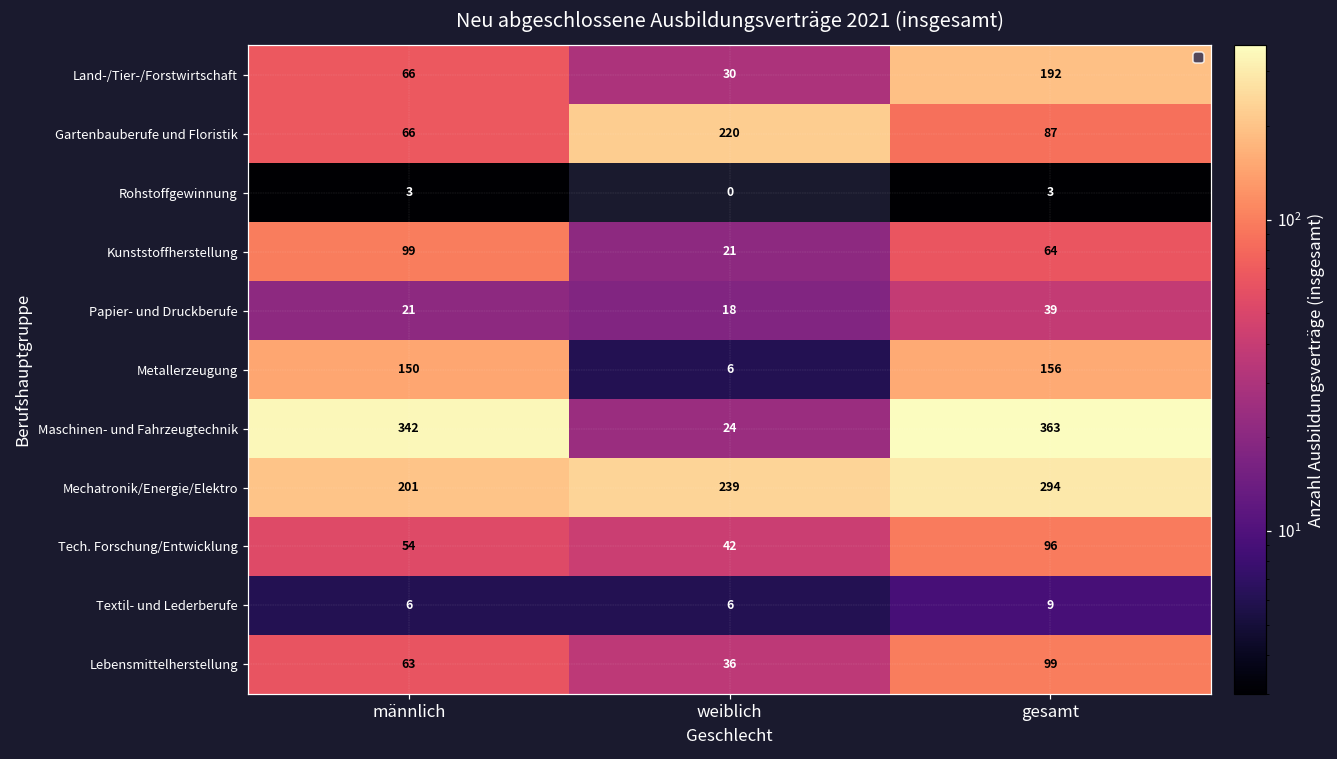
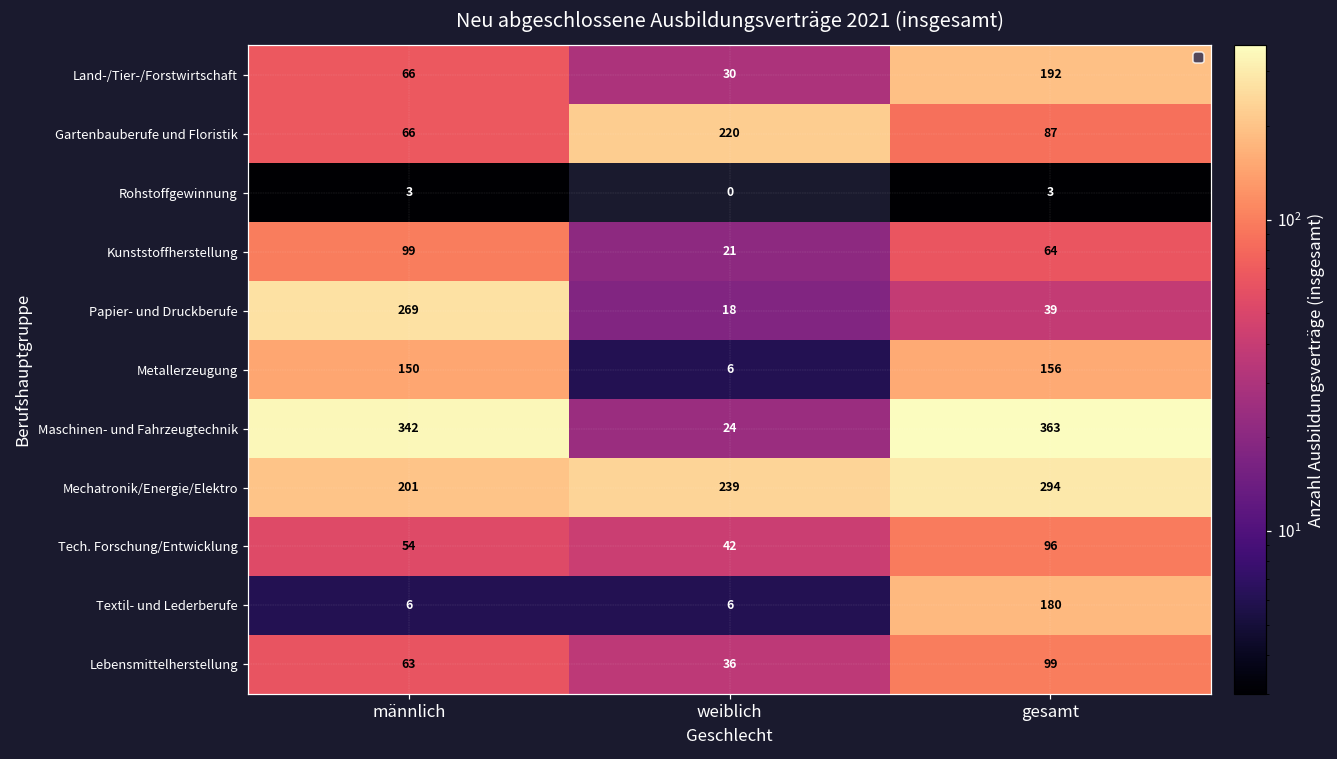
  {
    "Land-/Tier-/Forstwirtschaft": {
      "männlich": 66,
      "weiblich": 30,
      "gesamt": 192
    },
    "Gartenbauberufe und Floristik": {
      "männlich": 66,
      "weiblich": 220,
      "gesamt": 87
    },
    "Rohstoffgewinnung": {
      "männlich": 3,
      "weiblich": 0,
      "gesamt": 3
    },
    "Kunststoffherstellung": {
      "männlich": 99,
      "weiblich": 21,
      "gesamt": 64
    },
    "Papier- und Druckberufe": {
-     "männlich": 21,
+     "männlich": 269,
      "weiblich": 18,
      "gesamt": 39
    },
    "Metallerzeugung": {
      "männlich": 150,
      "weiblich": 6,
      "gesamt": 156
    },
    "Maschinen- und Fahrzeugtechnik": {
      "männlich": 342,
      "weiblich": 24,
      "gesamt": 363
    },
    "Mechatronik/Energie/Elektro": {
      "männlich": 201,
      "weiblich": 239,
      "gesamt": 294
    },
    "Tech. Forschung/Entwicklung": {
      "männlich": 54,
      "weiblich": 42,
      "gesamt": 96
    },
    "Textil- und Lederberufe": {
      "männlich": 6,
      "weiblich": 6,
-     "gesamt": 9
+     "gesamt": 180
    },
    "Lebensmittelherstellung": {
      "männlich": 63,
      "weiblich": 36,
      "gesamt": 99
    }
  }
